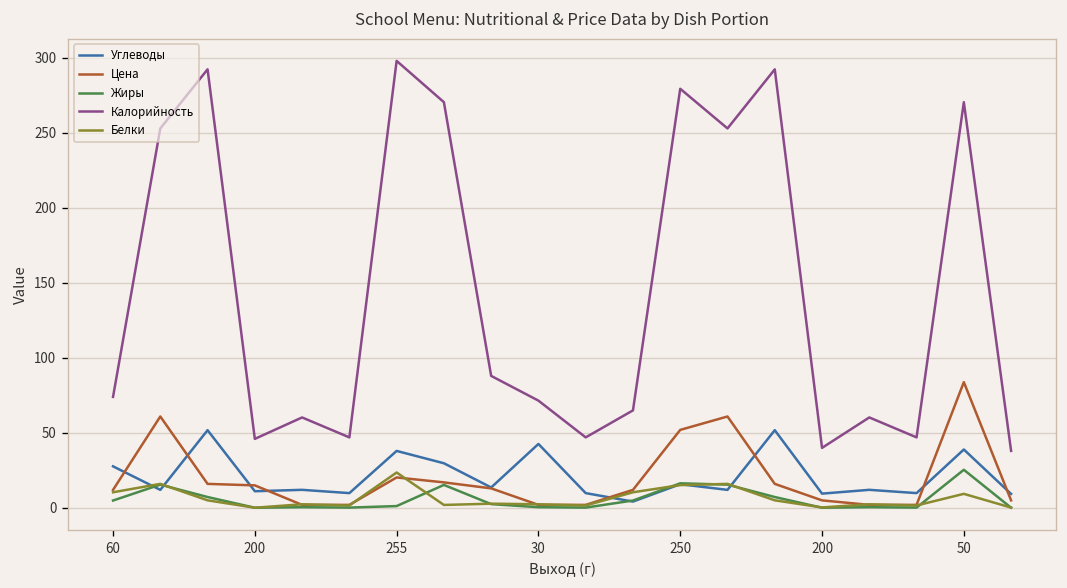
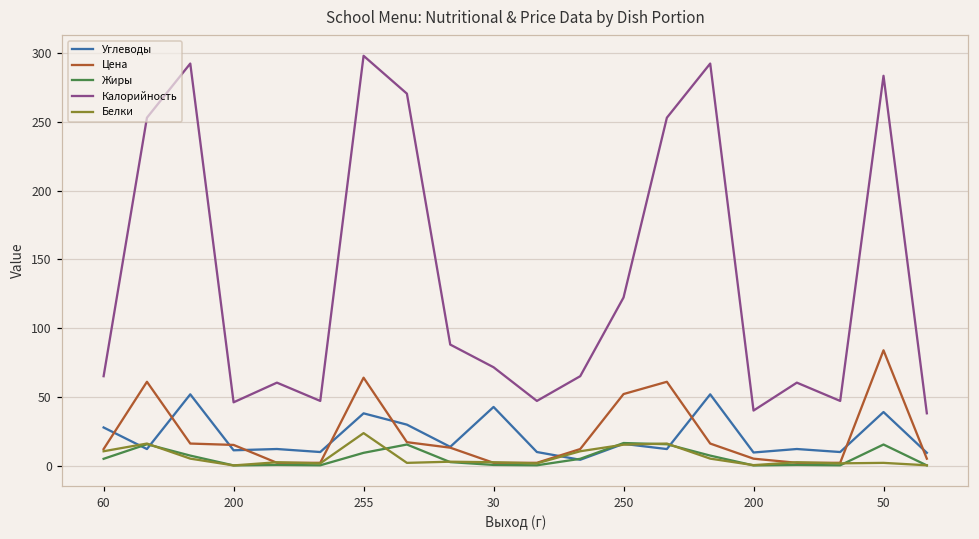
  {
    "Углеводы": {
      "60": 28,
      "255": 38,
      "30": 43,
      "50": 39
    },
    "Цена": {
-     "255": 20,
+     "255": 64,
      "250": 52,
      "50": 84
    },
    "Жиры": {
      "60": 5,
-     "255": 1,
-     "50": 25
+     "255": 9,
+     "50": 15
    },
    "Калорийность": {
-     "60": 74,
+     "60": 65,
      "255": 298,
      "30": 72,
-     "250": 279,
-     "50": 271
+     "250": 122,
+     "50": 284
    },
    "Белки": {
      "255": 24,
-     "50": 9
+     "50": 2
    }
  }
